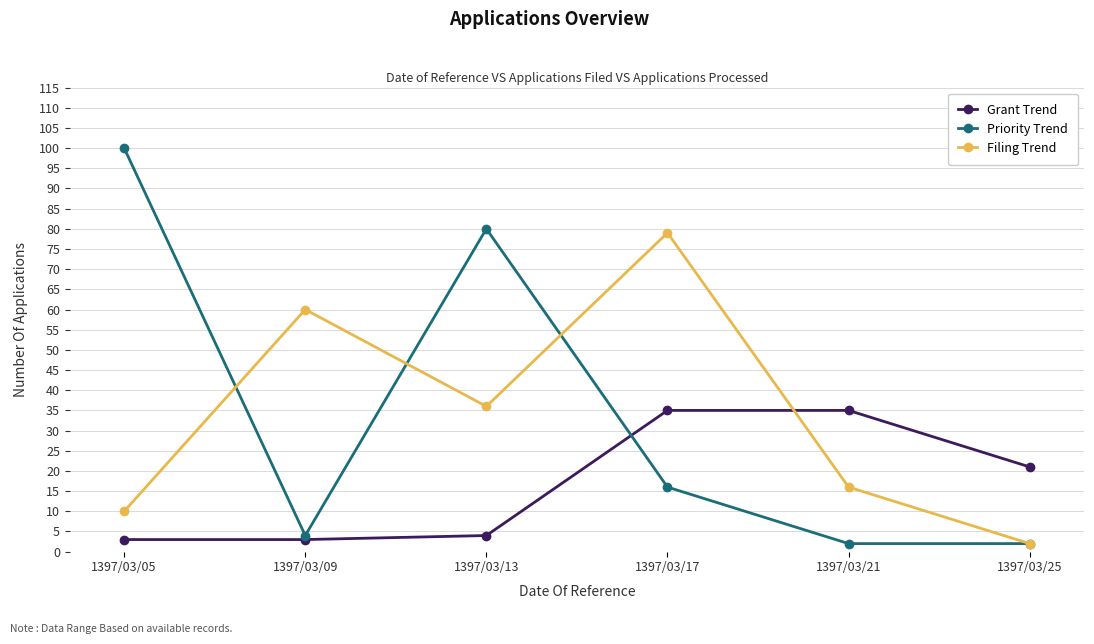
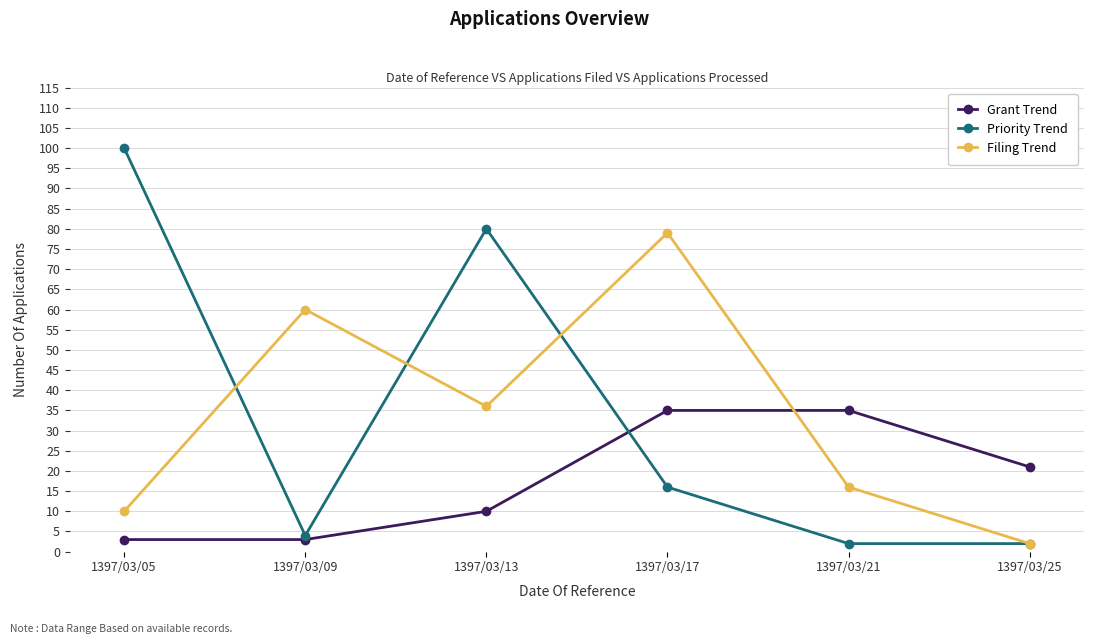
  {
    "Grant Trend": {
      "1397/03/05": 3,
      "1397/03/09": 3,
-     "1397/03/13": 4,
+     "1397/03/13": 10,
      "1397/03/17": 35,
      "1397/03/21": 35,
      "1397/03/25": 21
    },
    "Priority Trend": {
      "1397/03/05": 100,
      "1397/03/09": 4,
      "1397/03/13": 80,
      "1397/03/17": 16,
      "1397/03/21": 2
    },
    "Filing Trend": {
      "1397/03/05": 10,
      "1397/03/09": 60,
      "1397/03/13": 36,
      "1397/03/17": 79,
      "1397/03/21": 16
    }
  }
